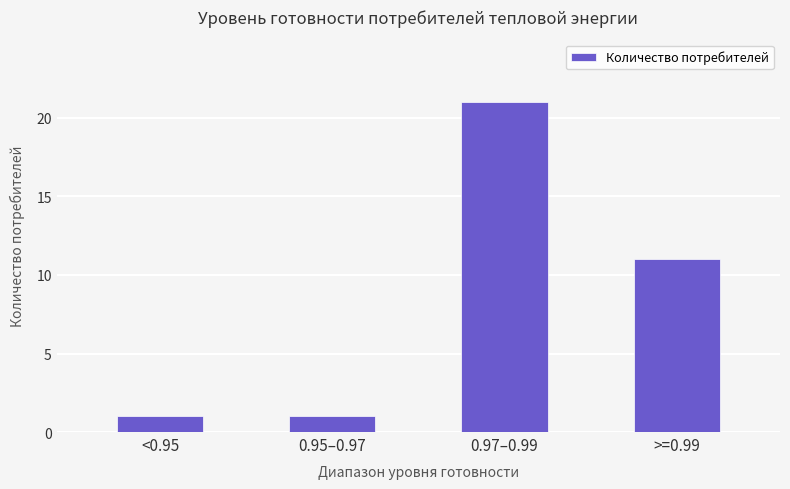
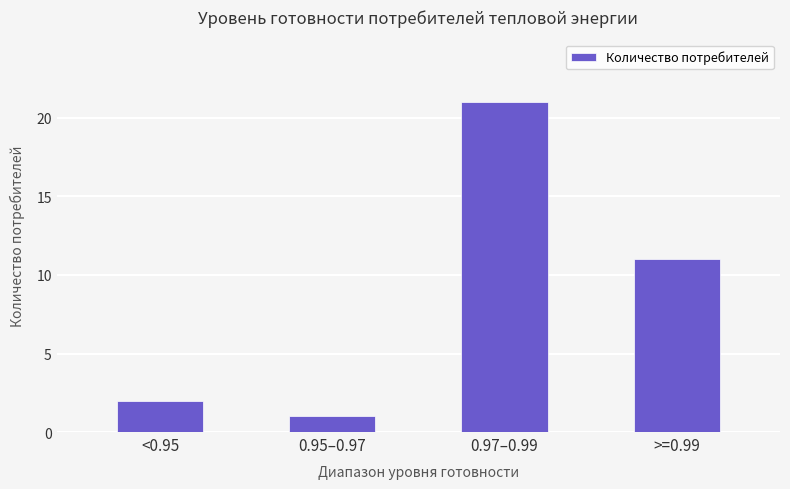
  {
-   "<0.95": 1,
+   "<0.95": 2,
    "0.95–0.97": 1,
    "0.97–0.99": 21,
    ">=0.99": 11
  }
